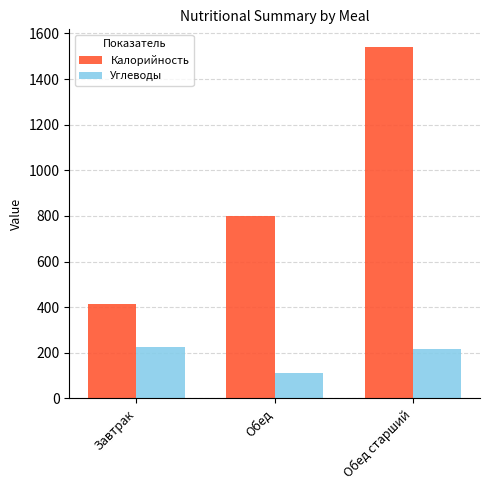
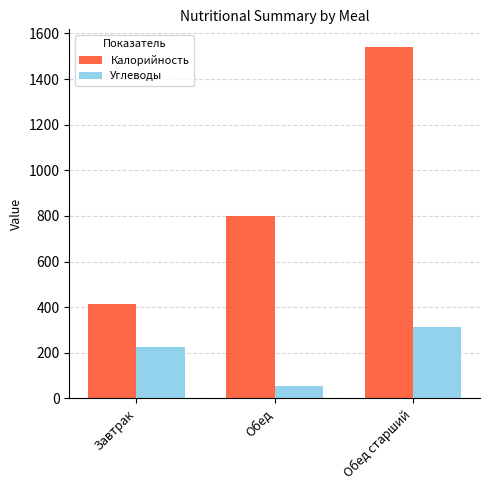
  {
    "Калорийность": {
      "Завтрак": 410,
      "Обед": 800,
      "Обед старший": 1540
    },
    "Углеводы": {
      "Завтрак": 220,
-     "Обед": 110,
-     "Обед старший": 210
+     "Обед": 50,
+     "Обед старший": 310
    }
  }
